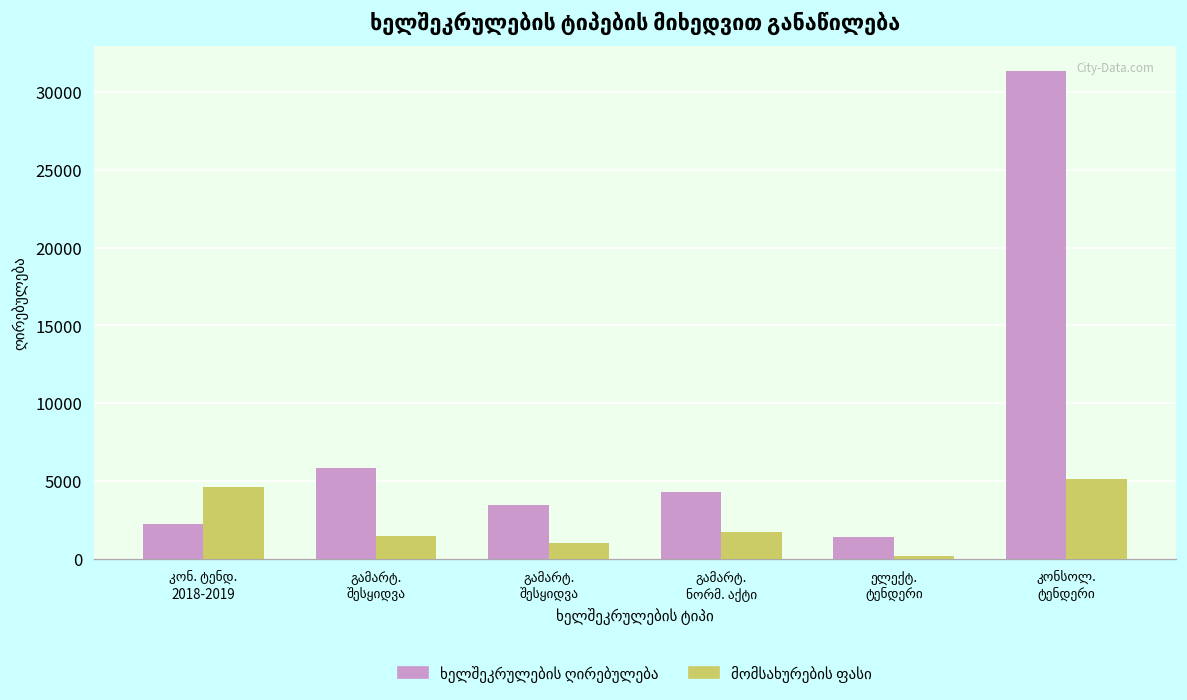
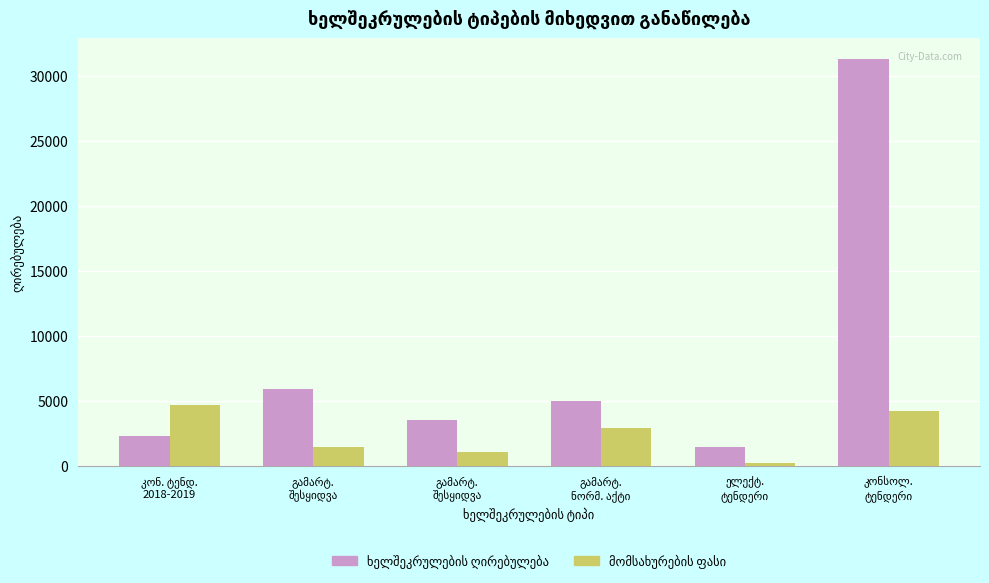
  {
    "ხელშეკრულების ღირებულება": {
      "კონ. ტენდ. 2018-2019": 2200,
-     "გამარტ. ნორმ. აქტი": 4300,
+     "გამარტ. ნორმ. აქტი": 5000,
      "ელექტ. ტენდერი": 1400,
      "კონსოლ. ტენდერი": 31400
    },
    "მომსახურების ფასი": {
      "კონ. ტენდ. 2018-2019": 4700,
-     "გამარტ. ნორმ. აქტი": 1700,
-     "კონსოლ. ტენდერი": 5100
+     "გამარტ. ნორმ. აქტი": 2900,
+     "კონსოლ. ტენდერი": 4200
    }
  }
